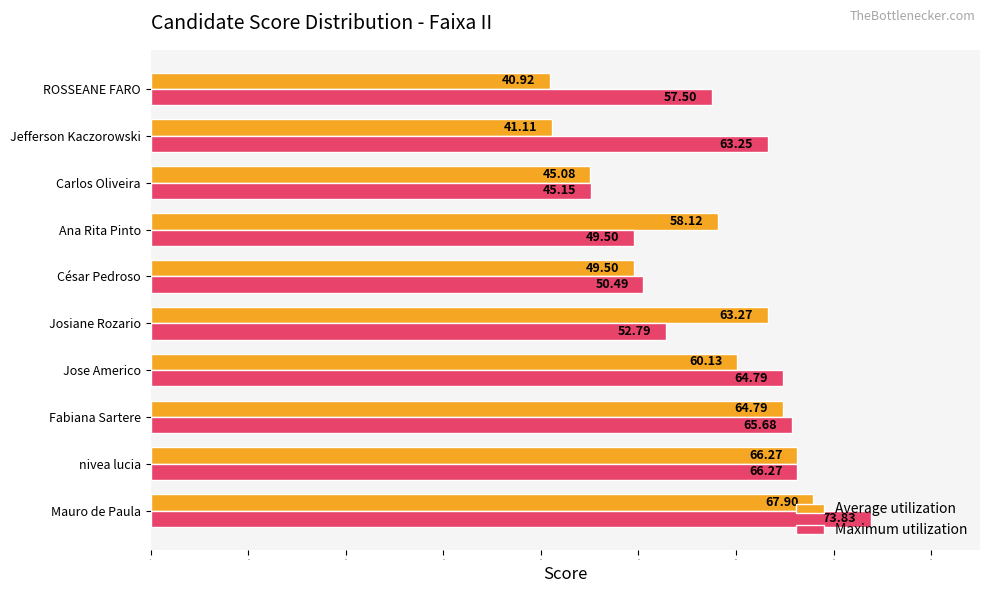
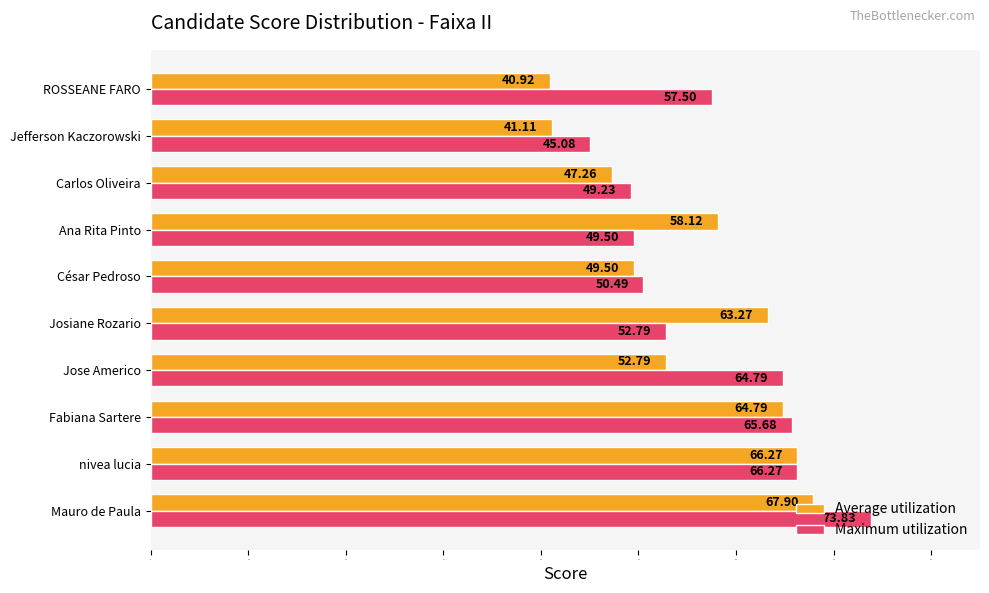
  {
    "Average utilization": {
      "ROSSEANE FARO": 40.92,
      "Jefferson Kaczorowski": 41.11,
-     "Carlos Oliveira": 45.08,
+     "Carlos Oliveira": 47.26,
      "Ana Rita Pinto": 58.12,
      "César Pedroso": 49.50,
      "Josiane Rozario": 63.27,
-     "Jose Americo": 60.13,
+     "Jose Americo": 52.79,
      "Fabiana Sartere": 64.79,
      "nivea lucia": 66.27,
      "Mauro de Paula": 67.90
    },
    "Maximum utilization": {
      "ROSSEANE FARO": 57.50,
-     "Jefferson Kaczorowski": 63.25,
-     "Carlos Oliveira": 45.15,
+     "Jefferson Kaczorowski": 45.08,
+     "Carlos Oliveira": 49.23,
      "Ana Rita Pinto": 49.50,
      "César Pedroso": 50.49,
      "Josiane Rozario": 52.79,
      "Jose Americo": 64.79,
      "Fabiana Sartere": 65.68,
      "nivea lucia": 66.27,
      "Mauro de Paula": 73.83
    }
  }
